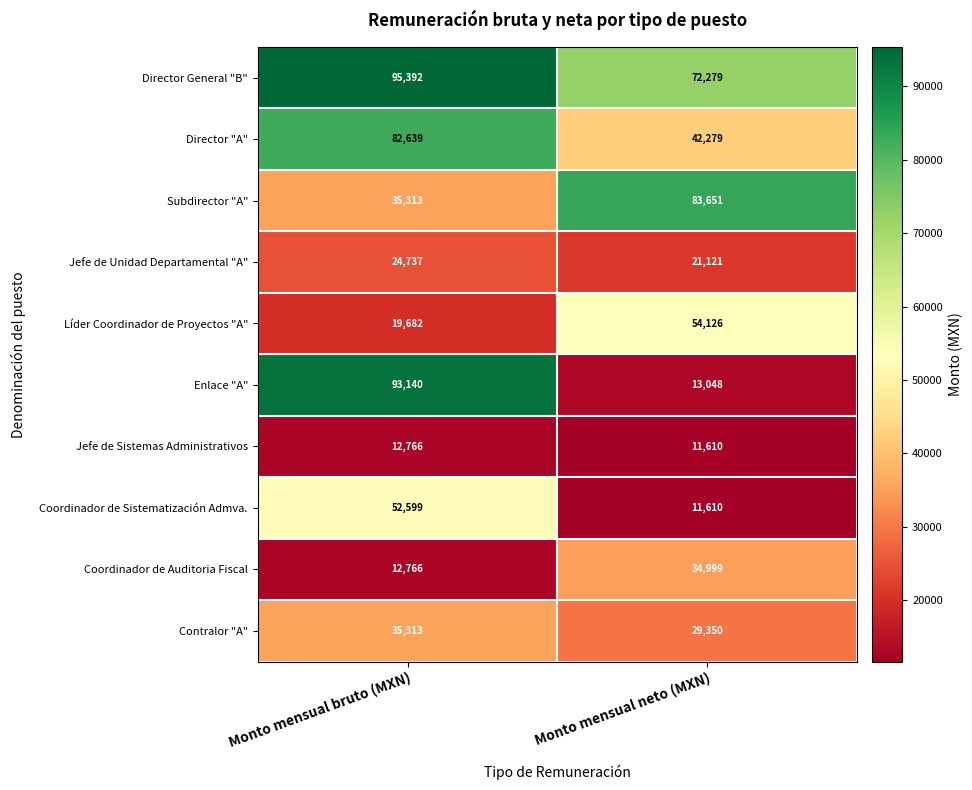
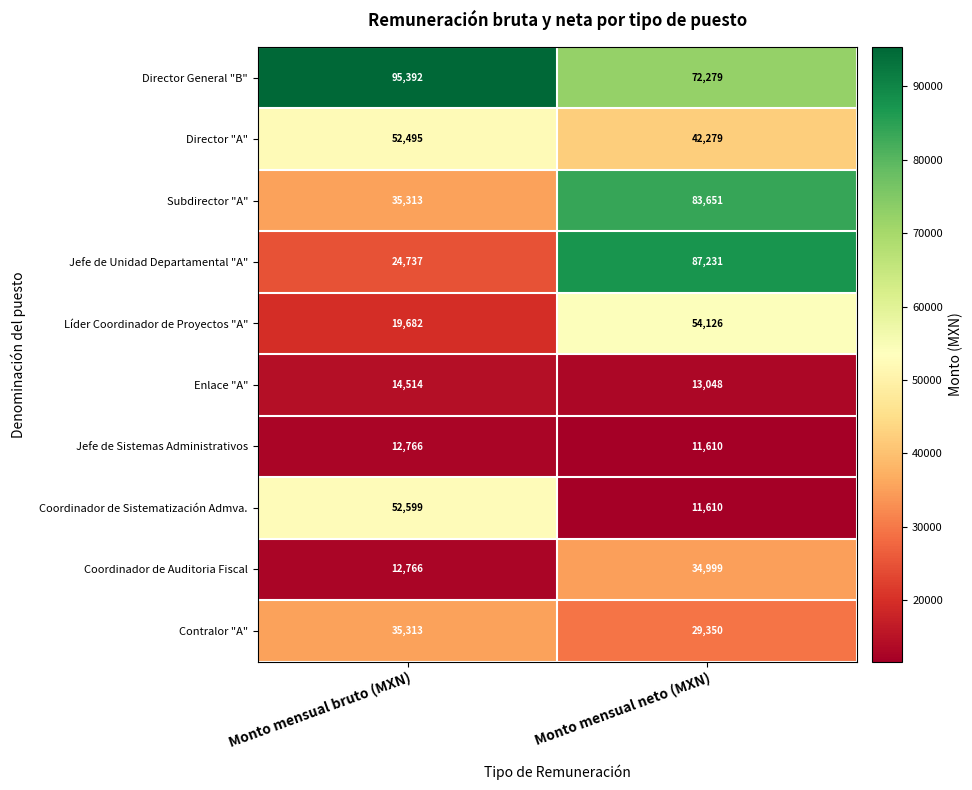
  {
    "Director General \"B\"": {
      "Monto mensual bruto (MXN)": "95,392",
      "Monto mensual neto (MXN)": "72,279"
    },
    "Director \"A\"": {
-     "Monto mensual bruto (MXN)": "82,639",
+     "Monto mensual bruto (MXN)": "52,495",
      "Monto mensual neto (MXN)": "42,279"
    },
    "Subdirector \"A\"": {
      "Monto mensual bruto (MXN)": "35,313",
      "Monto mensual neto (MXN)": "83,651"
    },
    "Jefe de Unidad Departamental \"A\"": {
      "Monto mensual bruto (MXN)": "24,737",
-     "Monto mensual neto (MXN)": "21,121"
+     "Monto mensual neto (MXN)": "87,231"
    },
    "Líder Coordinador de Proyectos \"A\"": {
      "Monto mensual bruto (MXN)": "19,682",
      "Monto mensual neto (MXN)": "54,126"
    },
    "Enlace \"A\"": {
-     "Monto mensual bruto (MXN)": "93,140",
+     "Monto mensual bruto (MXN)": "14,514",
      "Monto mensual neto (MXN)": "13,048"
    },
    "Jefe de Sistemas Administrativos": {
      "Monto mensual bruto (MXN)": "12,766",
      "Monto mensual neto (MXN)": "11,610"
    },
    "Coordinador de Sistematización Admva.": {
      "Monto mensual bruto (MXN)": "52,599",
      "Monto mensual neto (MXN)": "11,610"
    },
    "Coordinador de Auditoria Fiscal": {
      "Monto mensual bruto (MXN)": "12,766",
      "Monto mensual neto (MXN)": "34,999"
    },
    "Contralor \"A\"": {
      "Monto mensual bruto (MXN)": "35,313",
      "Monto mensual neto (MXN)": "29,350"
    }
  }
